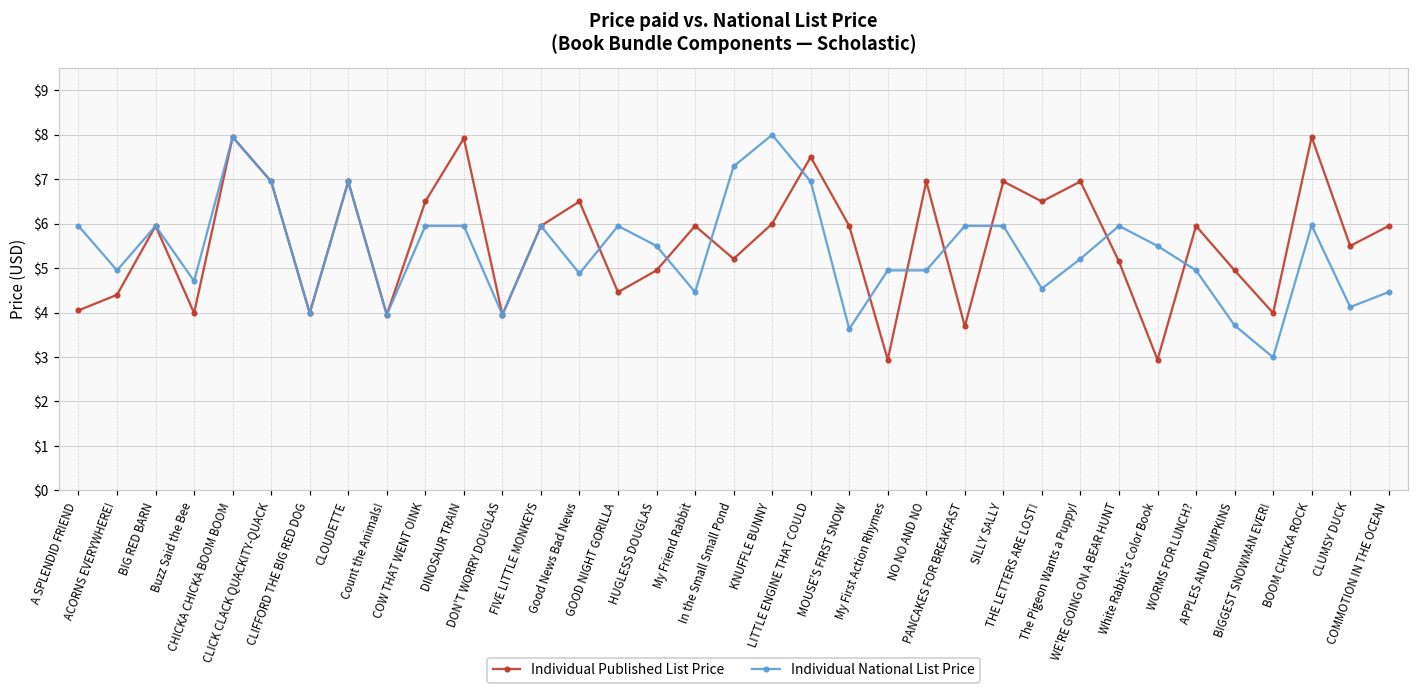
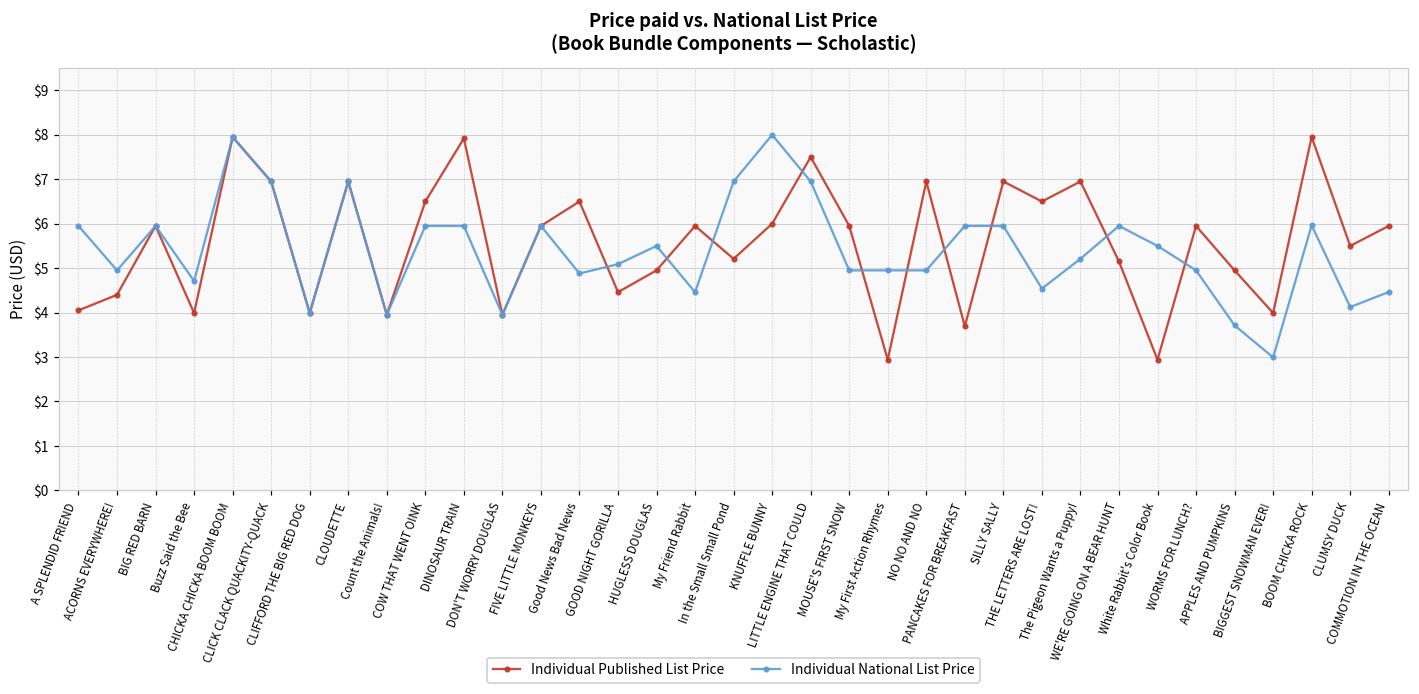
  {
    "Individual Published List Price": {
      "A SPLENDID FRIEND": "$4.1",
      "ACORNS EVERYWHERE!": "$4.4",
      "Buzz Said the Bee": "$4.0",
      "COW THAT WENT OINK": "$6.5",
      "DINOSAUR TRAIN": "$7.9",
      "Good News Bad News": "$6.5",
      "GOOD NIGHT GORILLA": "$4.5",
      "HUGLESS DOUGLAS": "$5.0",
      "My Friend Rabbit": "$6.0",
      "In the Small Small Pond": "$5.2",
      "KNUFFLE BUNNY": "$6.0",
      "LITTLE ENGINE THAT COULD": "$7.5",
      "MOUSE'S FIRST SNOW": "$6.0",
      "My First Action Rhymes": "$2.9",
      "NO NO AND NO": "$7.0",
      "PANCAKES FOR BREAKFAST": "$3.7",
      "SILLY SALLY": "$7.0",
      "THE LETTERS ARE LOST!": "$6.5",
      "The Pigeon Wants a Puppy!": "$7.0",
      "WE'RE GOING ON A BEAR HUNT": "$5.2",
      "White Rabbit's Color Book": "$2.9",
      "WORMS FOR LUNCH?": "$6.0",
      "APPLES AND PUMPKINS": "$5.0",
      "BIGGEST SNOWMAN EVER!": "$4.0",
      "BOOM CHICKA ROCK": "$8.0",
      "CLUMSY DUCK": "$5.5",
      "COMMOTION IN THE OCEAN": "$6.0"
    },
    "Individual National List Price": {
      "A SPLENDID FRIEND": "$6.0",
      "ACORNS EVERYWHERE!": "$5.0",
      "Buzz Said the Bee": "$4.7",
      "COW THAT WENT OINK": "$6.0",
      "DINOSAUR TRAIN": "$6.0",
      "Good News Bad News": "$4.9",
-     "GOOD NIGHT GORILLA": "$6.0",
+     "GOOD NIGHT GORILLA": "$5.1",
      "HUGLESS DOUGLAS": "$5.5",
      "My Friend Rabbit": "$4.5",
-     "In the Small Small Pond": "$7.3",
+     "In the Small Small Pond": "$7.0",
      "KNUFFLE BUNNY": "$8.0",
      "LITTLE ENGINE THAT COULD": "$7.0",
-     "MOUSE'S FIRST SNOW": "$3.6",
+     "MOUSE'S FIRST SNOW": "$5.0",
      "My First Action Rhymes": "$5.0",
      "NO NO AND NO": "$5.0",
      "PANCAKES FOR BREAKFAST": "$6.0",
      "SILLY SALLY": "$6.0",
      "THE LETTERS ARE LOST!": "$4.5",
      "The Pigeon Wants a Puppy!": "$5.2",
      "WE'RE GOING ON A BEAR HUNT": "$6.0",
      "White Rabbit's Color Book": "$5.5",
      "WORMS FOR LUNCH?": "$5.0",
      "APPLES AND PUMPKINS": "$3.7",
      "BIGGEST SNOWMAN EVER!": "$3.0",
      "BOOM CHICKA ROCK": "$6.0",
      "CLUMSY DUCK": "$4.1",
      "COMMOTION IN THE OCEAN": "$4.5"
    }
  }
